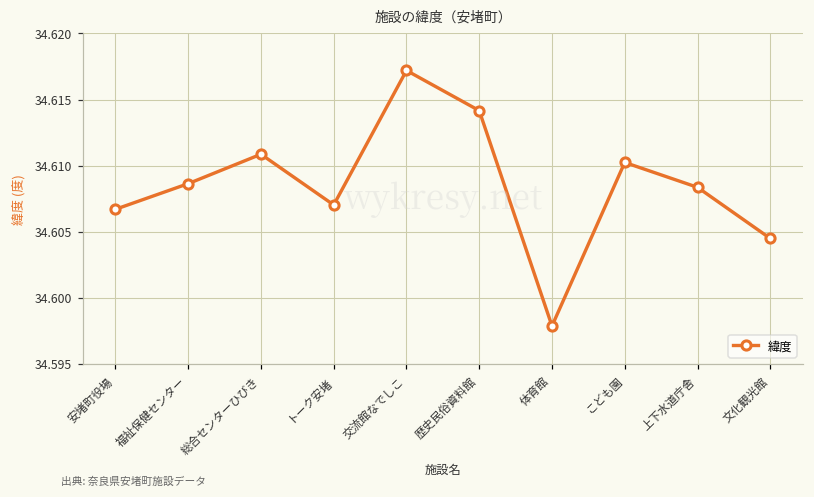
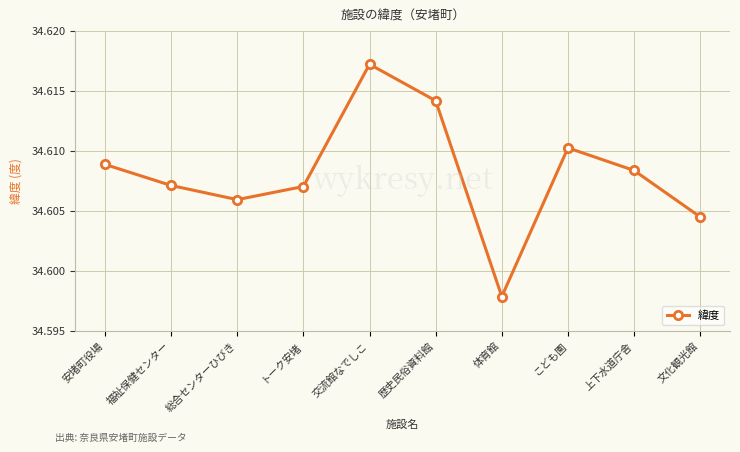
  {
-   "安堵町役場": 34.6067,
-   "福祉保健センター": 34.6086,
-   "総合センターひびき": 34.6109,
+   "安堵町役場": 34.6089,
+   "福祉保健センター": 34.6071,
+   "総合センターひびき": 34.6059,
    "トーク安堵": 34.6070,
    "交流館なでしこ": 34.6172,
    "歴史民俗資料館": 34.6142,
    "体育館": 34.5979,
    "こども園": 34.6102,
    "上下水道庁舎": 34.6084,
    "文化観光館": 34.6045
  }
